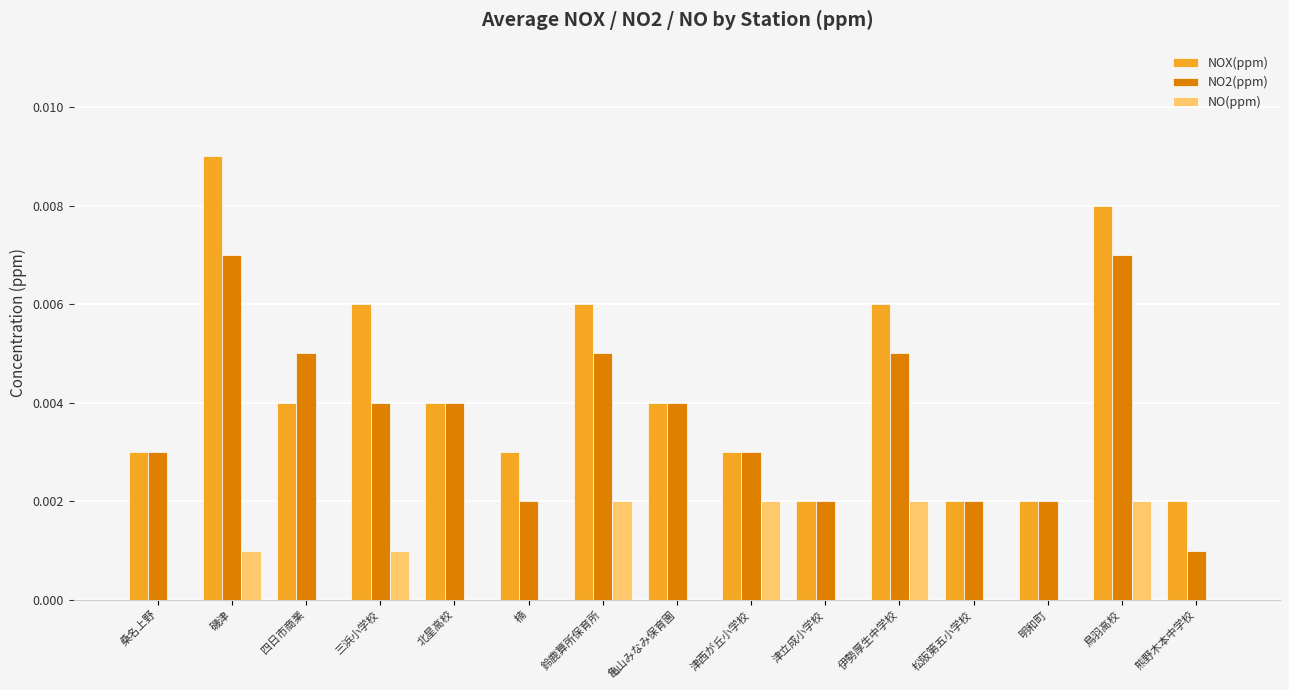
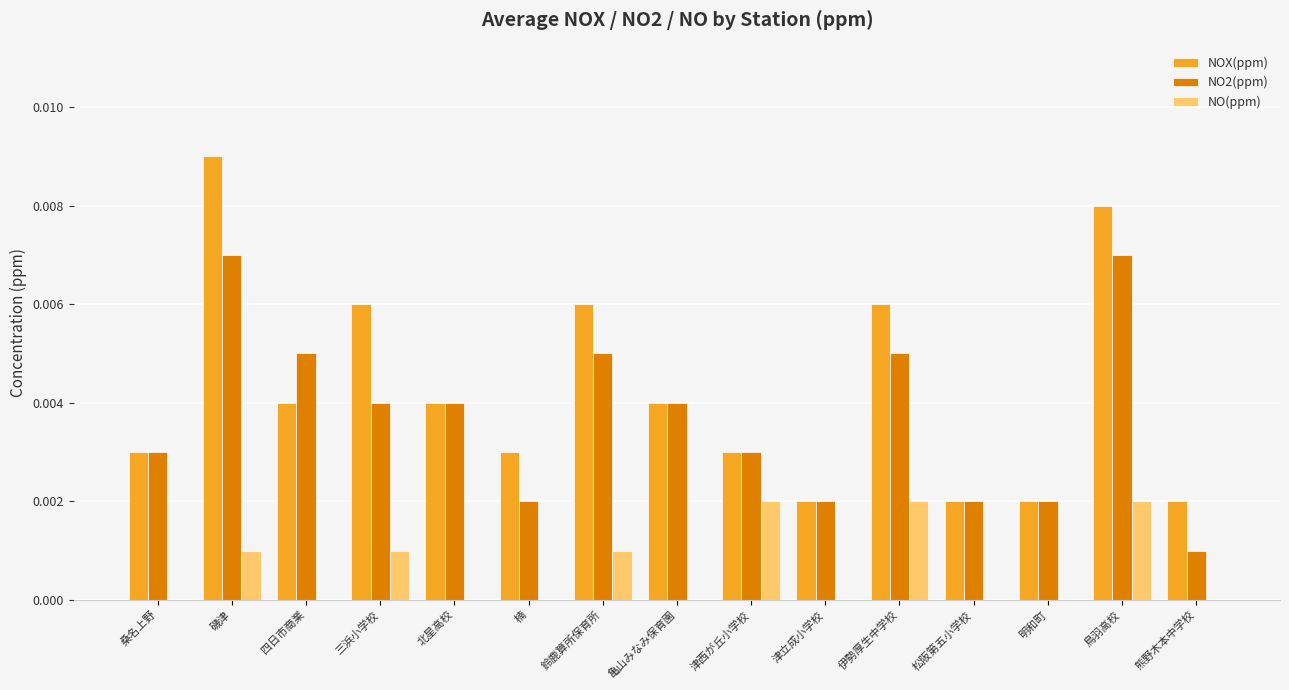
  {
    "NO(ppm)": {
      "桑名上野": 0.000,
      "磯津": 0.001,
      "四日市商業": 0.000,
      "三浜小学校": 0.001,
      "北星高校": 0.000,
      "楠": 0.000,
-     "鈴鹿算所保育所": 0.002,
+     "鈴鹿算所保育所": 0.001,
      "亀山みなみ保育園": 0.000,
      "津西が丘小学校": 0.002,
      "津立成小学校": 0.000,
      "伊勢厚生中学校": 0.002,
      "松阪第五小学校": 0.000,
      "明和町": 0.000,
      "鳥羽高校": 0.002,
      "熊野木本中学校": 0.000
    }
  }
